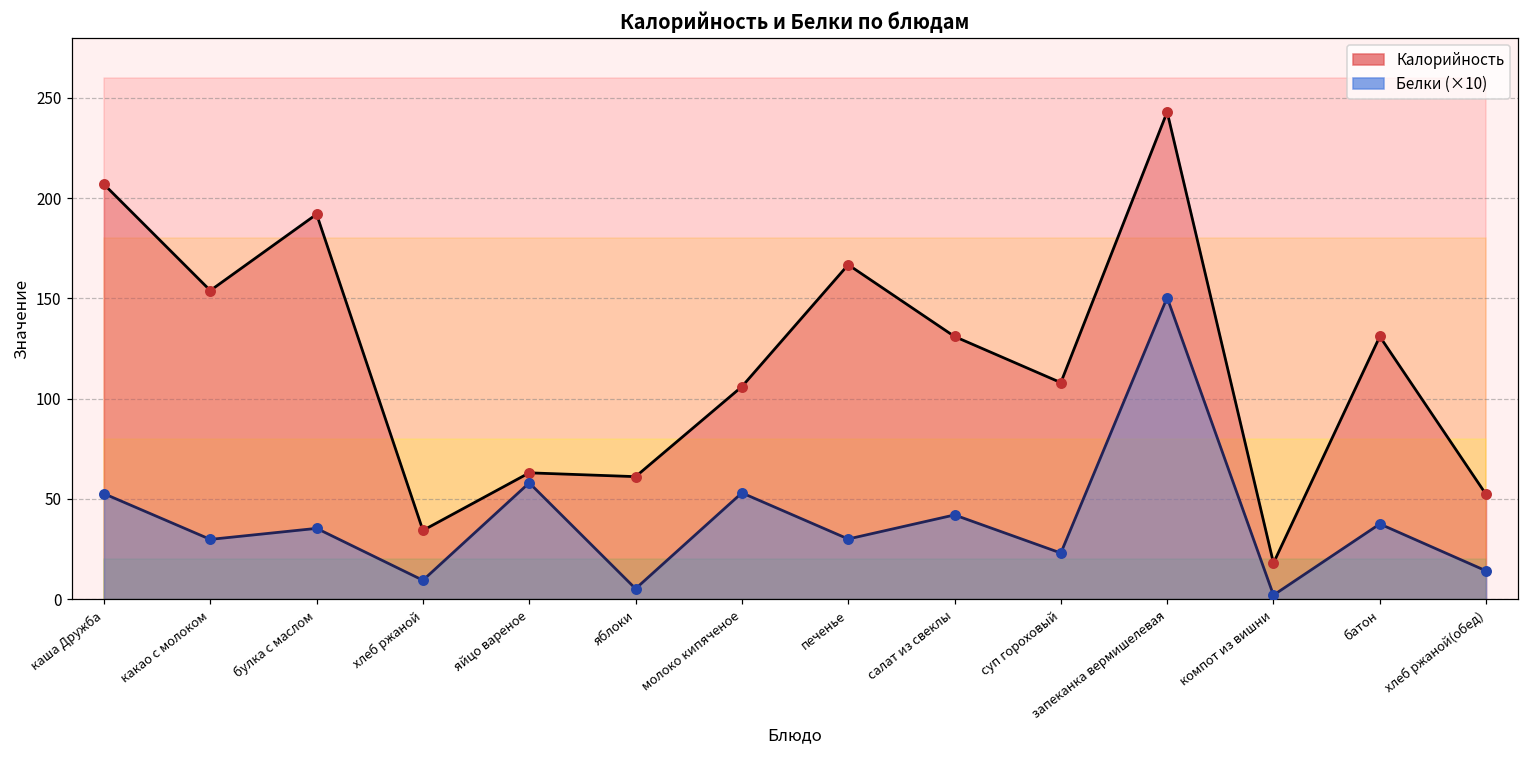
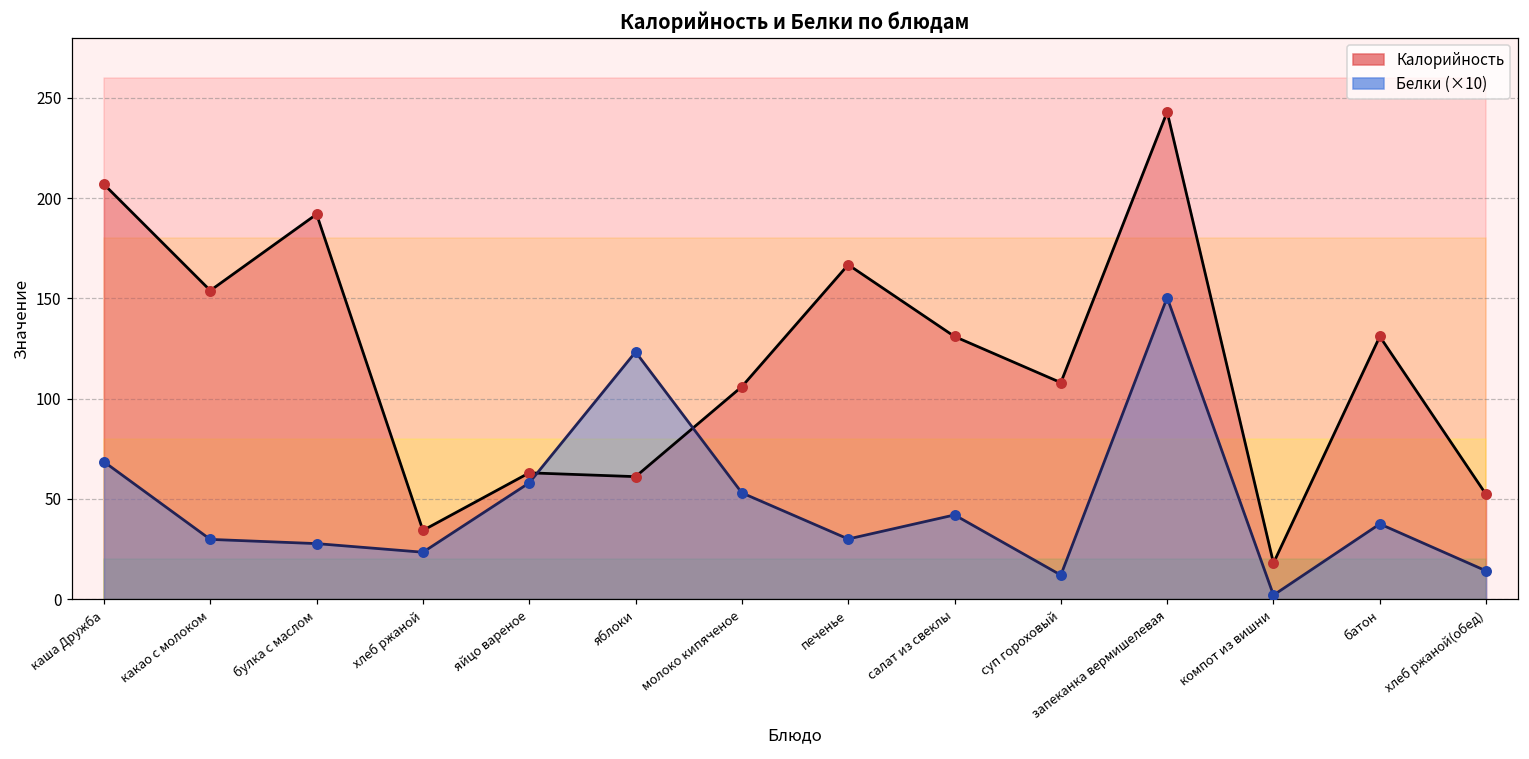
  {
    "Белки (×10)": {
-     "каша Дружба": 53,
+     "каша Дружба": 69,
      "какао с молоком": 30,
-     "булка с маслом": 35,
-     "хлеб ржаной": 9,
+     "булка с маслом": 28,
+     "хлеб ржаной": 23,
      "яйцо вареное": 58,
-     "яблоки": 5,
+     "яблоки": 123,
      "молоко кипяченое": 53,
      "печенье": 30,
      "салат из свеклы": 42,
-     "суп гороховый": 23,
+     "суп гороховый": 12,
      "запеканка вермишелевая": 150,
      "компот из вишни": 2,
      "батон": 38,
      "хлеб ржаной(обед)": 14
    }
  }
